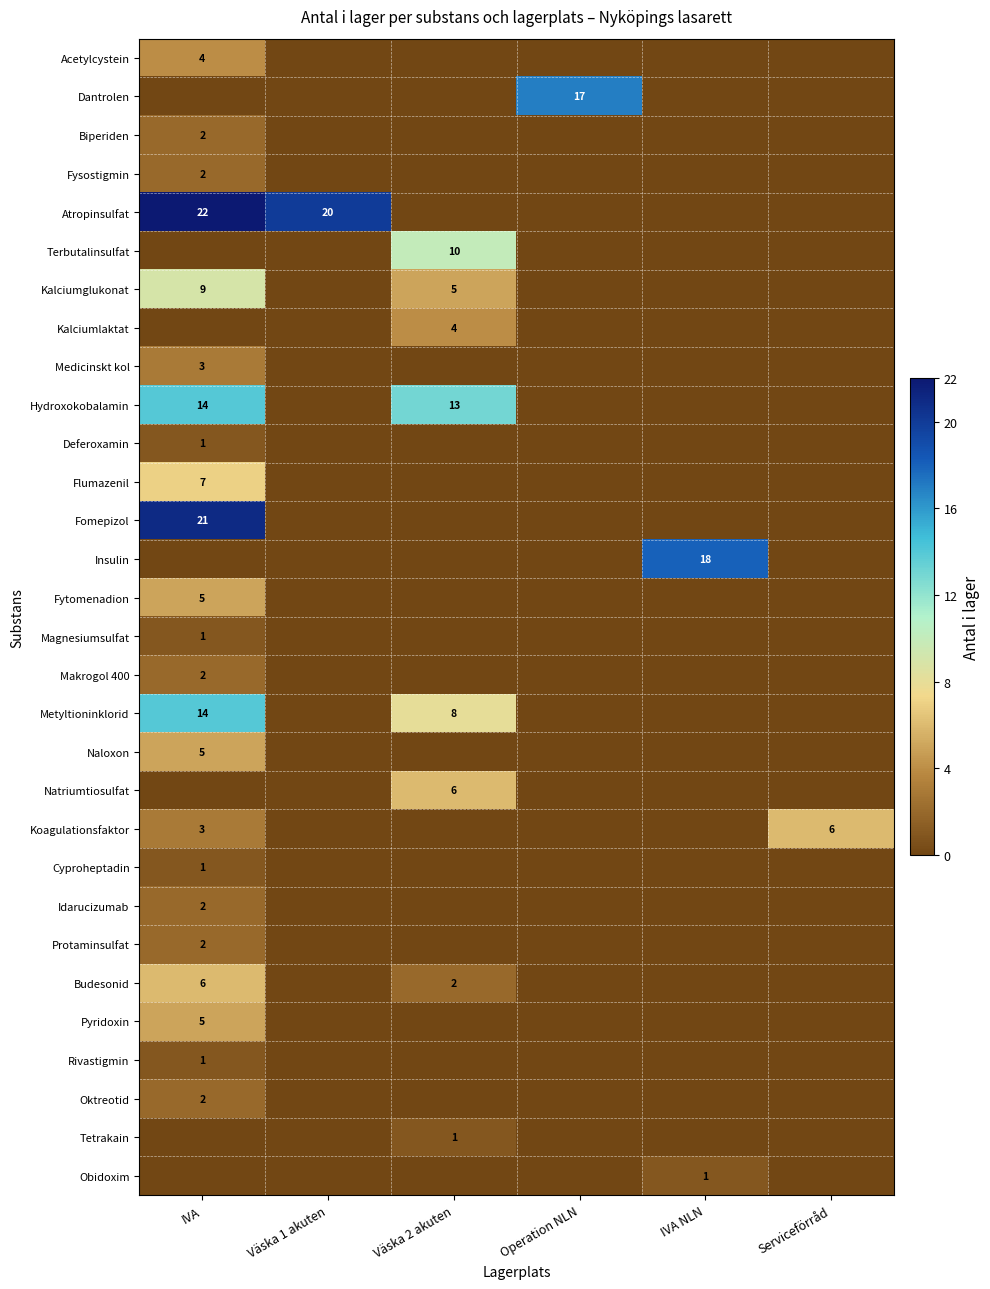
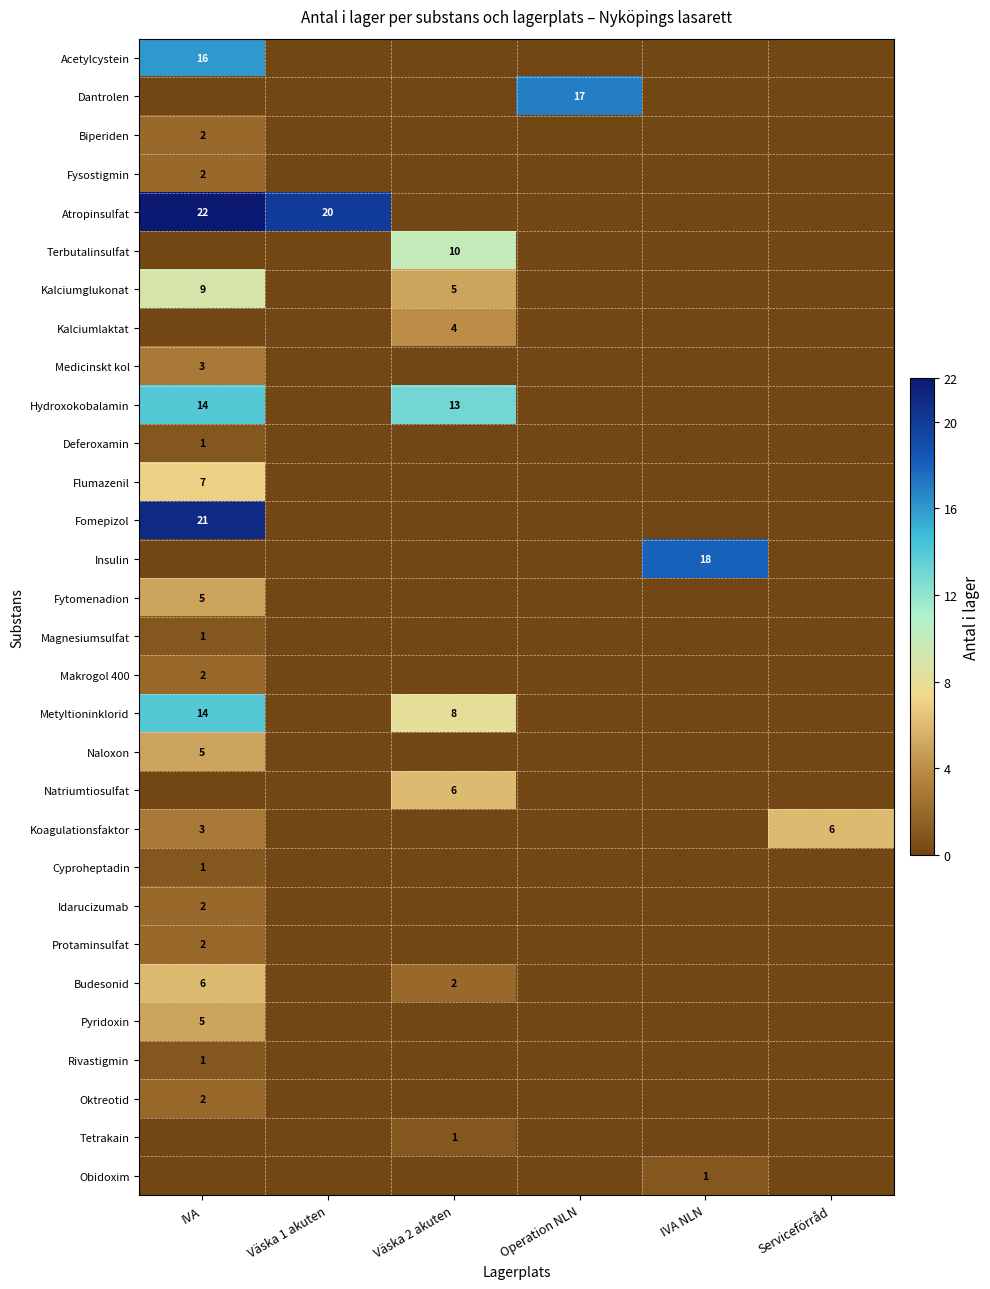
  {
    "Acetylcystein": {
-     "IVA": 4
+     "IVA": 16
    },
    "Dantrolen": {
      "Operation NLN": 17
    },
    "Biperiden": {
      "IVA": 2
    },
    "Fysostigmin": {
      "IVA": 2
    },
    "Atropinsulfat": {
      "IVA": 22,
      "Väska 1 akuten": 20
    },
    "Terbutalinsulfat": {
      "Väska 2 akuten": 10
    },
    "Kalciumglukonat": {
      "IVA": 9,
      "Väska 2 akuten": 5
    },
    "Kalciumlaktat": {
      "Väska 2 akuten": 4
    },
    "Medicinskt kol": {
      "IVA": 3
    },
    "Hydroxokobalamin": {
      "IVA": 14,
      "Väska 2 akuten": 13
    },
    "Deferoxamin": {
      "IVA": 1
    },
    "Flumazenil": {
      "IVA": 7
    },
    "Fomepizol": {
      "IVA": 21
    },
    "Insulin": {
      "IVA NLN": 18
    },
    "Fytomenadion": {
      "IVA": 5
    },
    "Magnesiumsulfat": {
      "IVA": 1
    },
    "Makrogol 400": {
      "IVA": 2
    },
    "Metyltioninklorid": {
      "IVA": 14,
      "Väska 2 akuten": 8
    },
    "Naloxon": {
      "IVA": 5
    },
    "Natriumtiosulfat": {
      "Väska 2 akuten": 6
    },
    "Koagulationsfaktor": {
      "IVA": 3,
      "Serviceförråd": 6
    },
    "Cyproheptadin": {
      "IVA": 1
    },
    "Idarucizumab": {
      "IVA": 2
    },
    "Protaminsulfat": {
      "IVA": 2
    },
    "Budesonid": {
      "IVA": 6,
      "Väska 2 akuten": 2
    },
    "Pyridoxin": {
      "IVA": 5
    },
    "Rivastigmin": {
      "IVA": 1
    },
    "Oktreotid": {
      "IVA": 2
    },
    "Tetrakain": {
      "Väska 2 akuten": 1
    },
    "Obidoxim": {
      "IVA NLN": 1
    }
  }
